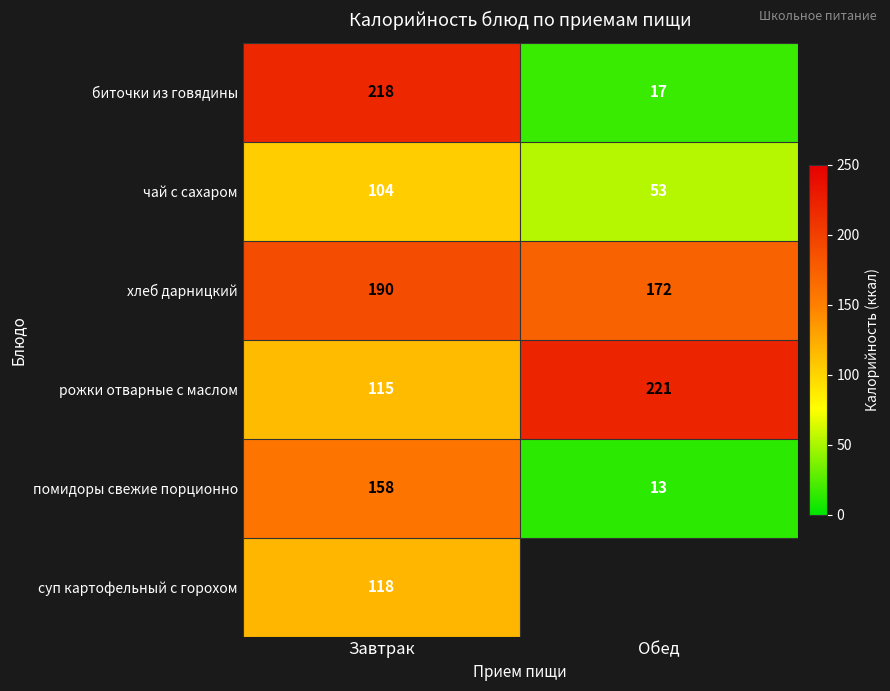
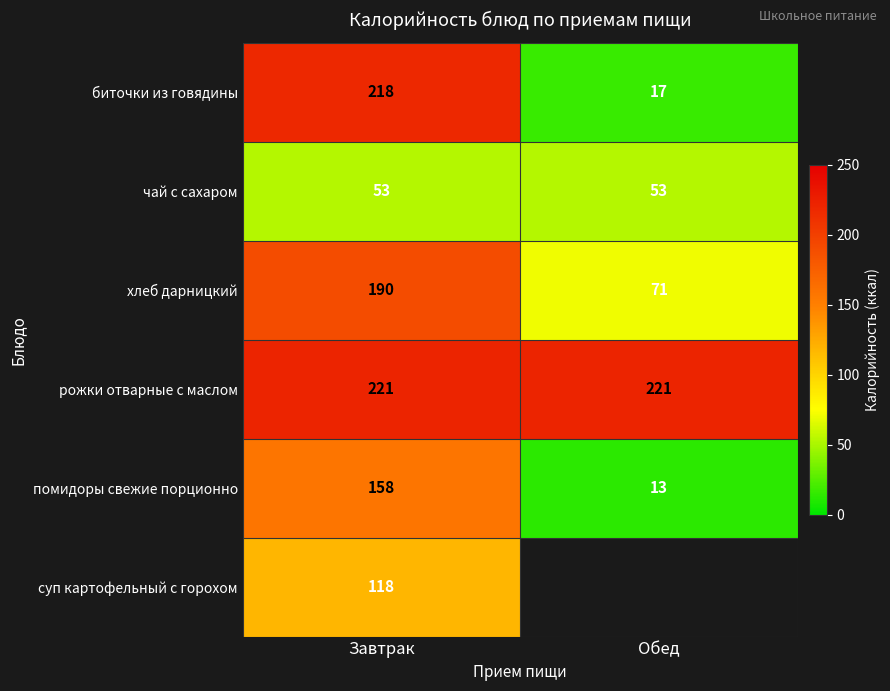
  {
    "биточки из говядины": {
      "Завтрак": 218,
      "Обед": 17
    },
    "чай с сахаром": {
-     "Завтрак": 104,
+     "Завтрак": 53,
      "Обед": 53
    },
    "хлеб дарницкий": {
      "Завтрак": 190,
-     "Обед": 172
+     "Обед": 71
    },
    "рожки отварные с маслом": {
-     "Завтрак": 115,
+     "Завтрак": 221,
      "Обед": 221
    },
    "помидоры свежие порционно": {
      "Завтрак": 158,
      "Обед": 13
    },
    "суп картофельный с горохом": {
      "Завтрак": 118
    }
  }
